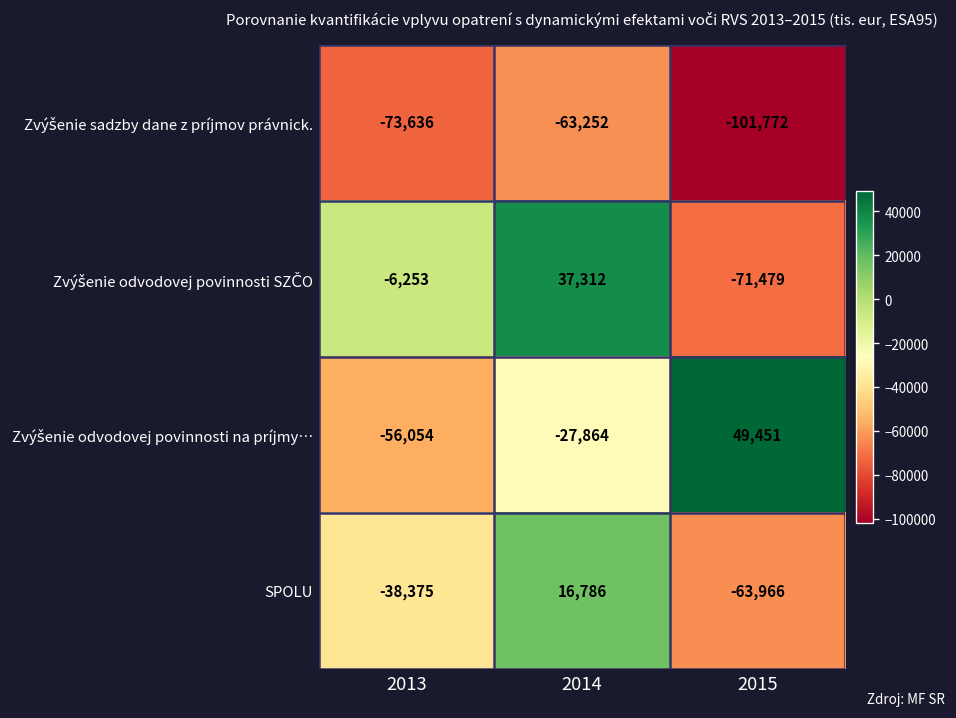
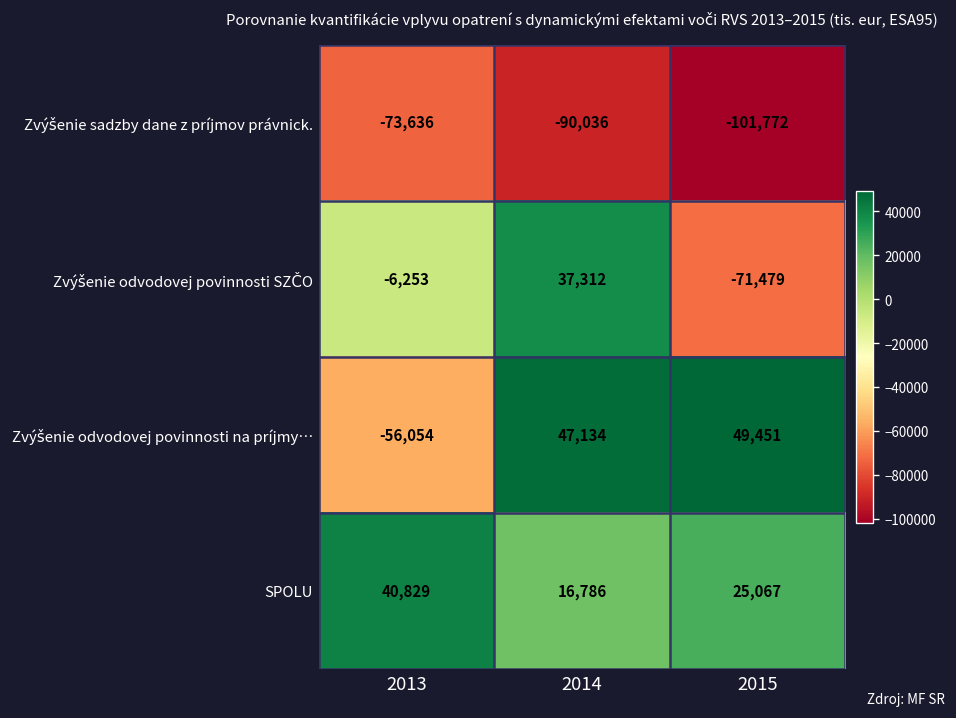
  {
    "Zvýšenie sadzby dane z príjmov právnick.": {
      "2013": "-73,636",
-     "2014": "-63,252",
+     "2014": "-90,036",
      "2015": "-101,772"
    },
    "Zvýšenie odvodovej povinnosti SZČO": {
      "2013": "-6,253",
      "2014": "37,312",
      "2015": "-71,479"
    },
    "Zvýšenie odvodovej povinnosti na príjmy…": {
      "2013": "-56,054",
-     "2014": "-27,864",
+     "2014": "47,134",
      "2015": "49,451"
    },
    "SPOLU": {
-     "2013": "-38,375",
+     "2013": "40,829",
      "2014": "16,786",
-     "2015": "-63,966"
+     "2015": "25,067"
    }
  }
